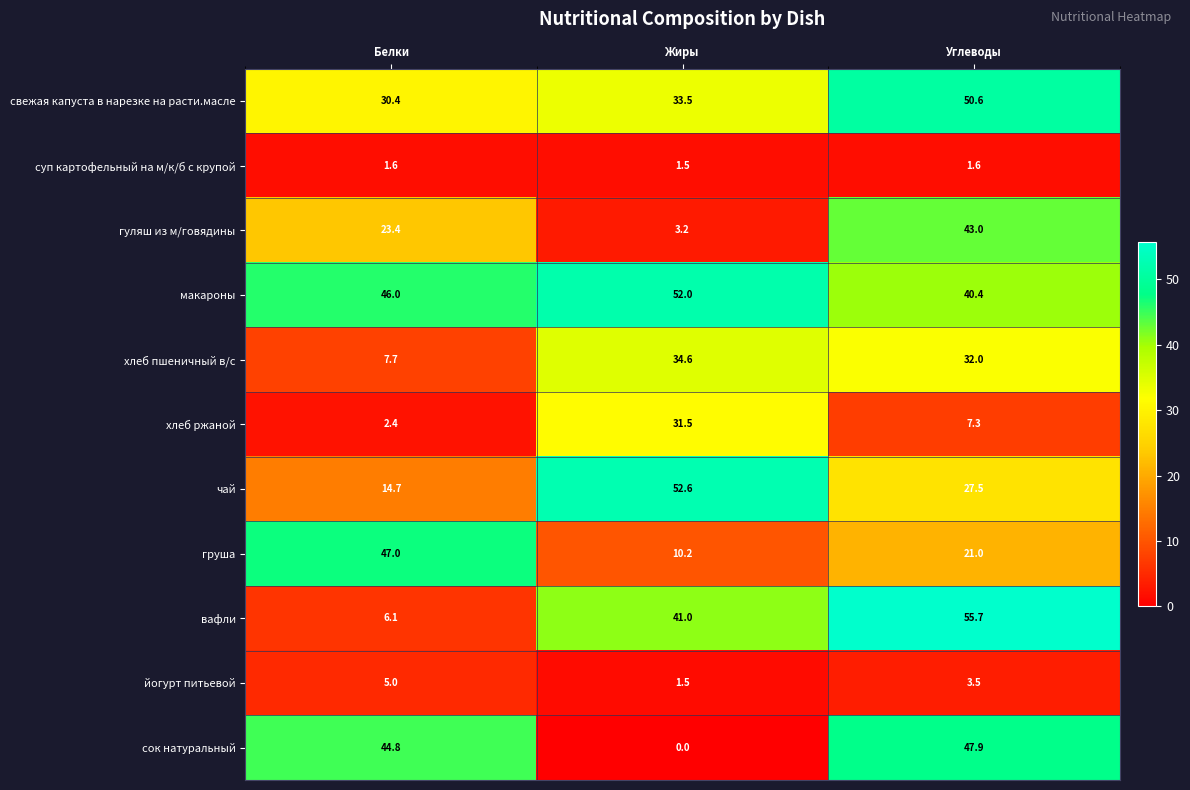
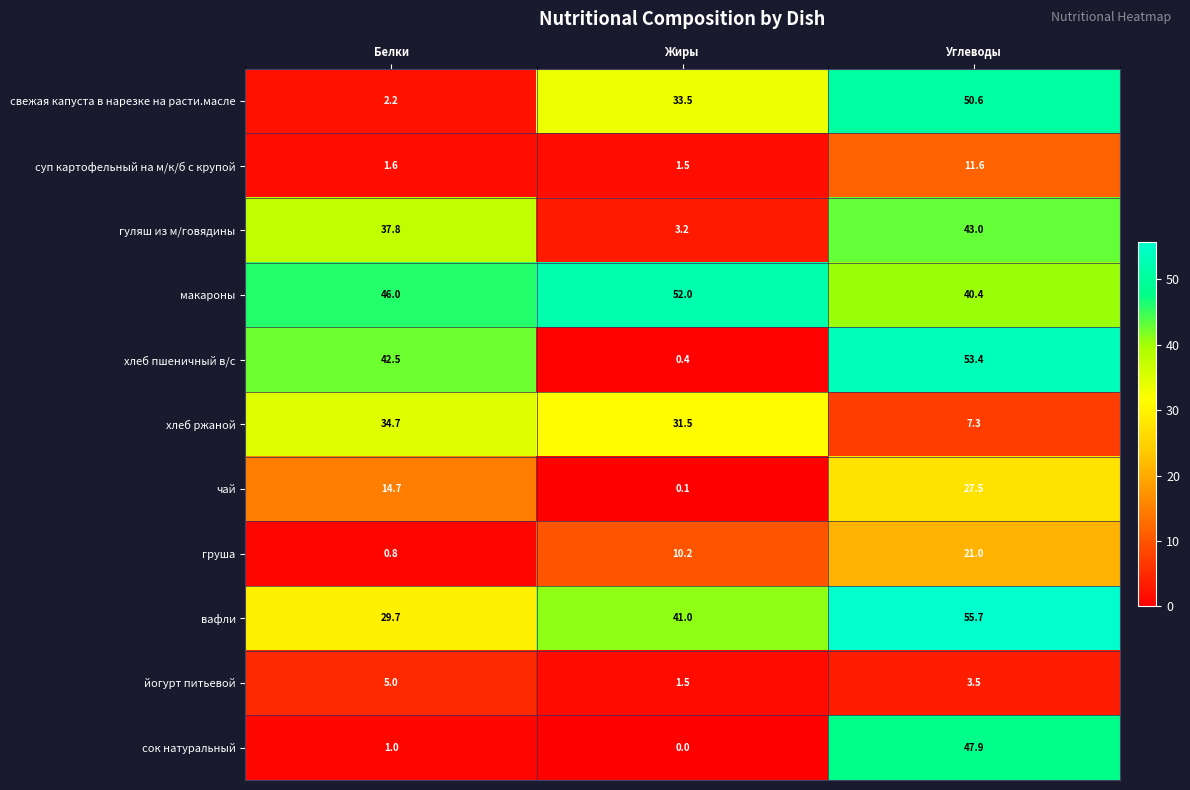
  {
    "свежая капуста в нарезке на расти.масле": {
-     "Белки": 30.4,
+     "Белки": 2.2,
      "Жиры": 33.5,
      "Углеводы": 50.6
    },
    "суп картофельный на м/к/б с крупой": {
      "Белки": 1.6,
      "Жиры": 1.5,
-     "Углеводы": 1.6
+     "Углеводы": 11.6
    },
    "гуляш из м/говядины": {
-     "Белки": 23.4,
+     "Белки": 37.8,
      "Жиры": 3.2,
      "Углеводы": 43.0
    },
    "макароны": {
      "Белки": 46.0,
      "Жиры": 52.0,
      "Углеводы": 40.4
    },
    "хлеб пшеничный в/с": {
-     "Белки": 7.7,
-     "Жиры": 34.6,
-     "Углеводы": 32.0
+     "Белки": 42.5,
+     "Жиры": 0.4,
+     "Углеводы": 53.4
    },
    "хлеб ржаной": {
-     "Белки": 2.4,
+     "Белки": 34.7,
      "Жиры": 31.5,
      "Углеводы": 7.3
    },
    "чай": {
      "Белки": 14.7,
-     "Жиры": 52.6,
+     "Жиры": 0.1,
      "Углеводы": 27.5
    },
    "груша": {
-     "Белки": 47.0,
+     "Белки": 0.8,
      "Жиры": 10.2,
      "Углеводы": 21.0
    },
    "вафли": {
-     "Белки": 6.1,
+     "Белки": 29.7,
      "Жиры": 41.0,
      "Углеводы": 55.7
    },
    "йогурт питьевой": {
      "Белки": 5.0,
      "Жиры": 1.5,
      "Углеводы": 3.5
    },
    "сок натуральный": {
-     "Белки": 44.8,
+     "Белки": 1.0,
      "Жиры": 0.0,
      "Углеводы": 47.9
    }
  }
